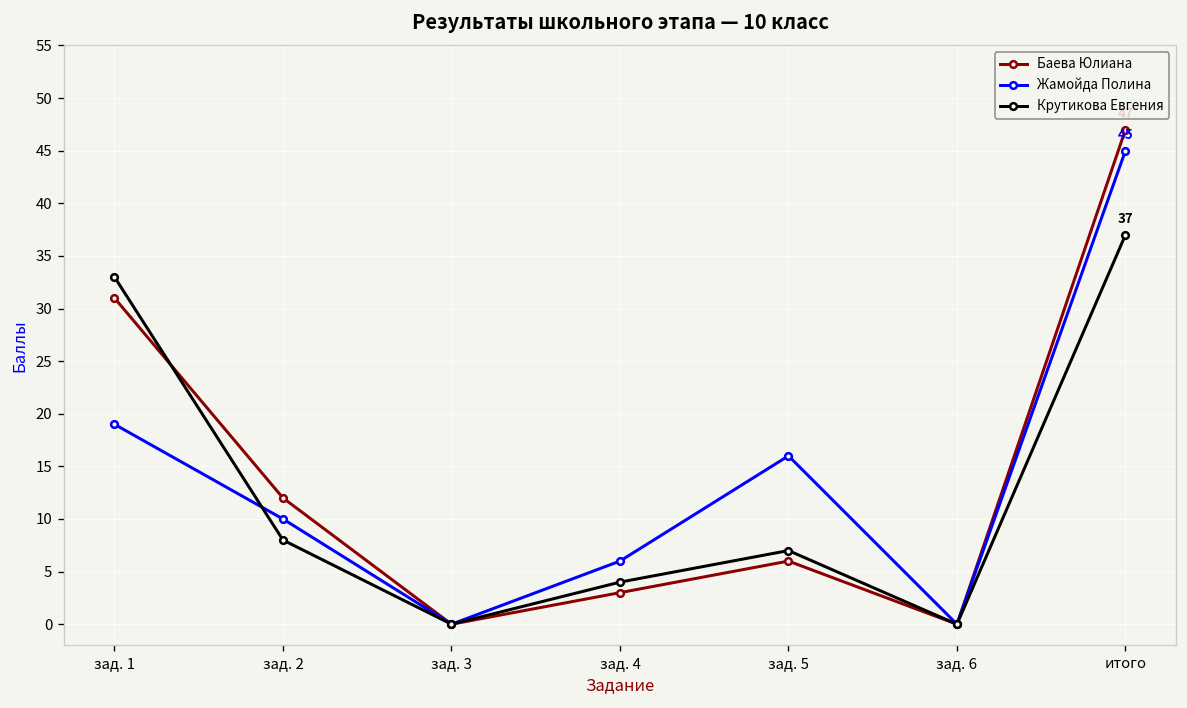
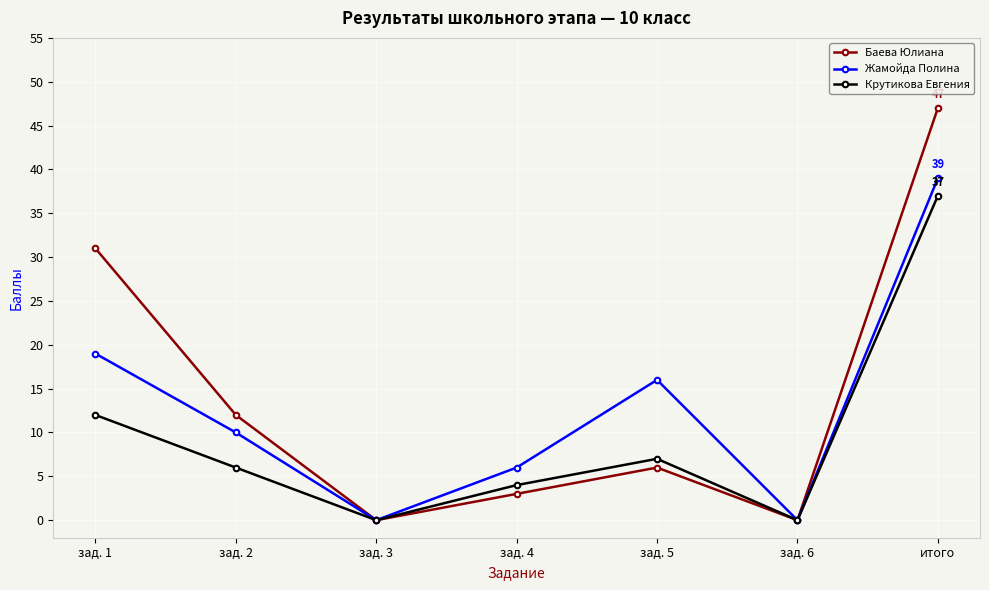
  {
    "Баева Юлиана": {
      "зад. 1": 31,
      "зад. 2": 12,
      "зад. 4": 3,
      "зад. 5": 6
    },
    "Жамойда Полина": {
-     "итого": 45
+     "итого": 39
    },
    "Крутикова Евгения": {
-     "зад. 1": 33,
-     "зад. 2": 8,
+     "зад. 1": 12,
+     "зад. 2": 6,
      "зад. 4": 4,
      "зад. 5": 7
    }
  }
